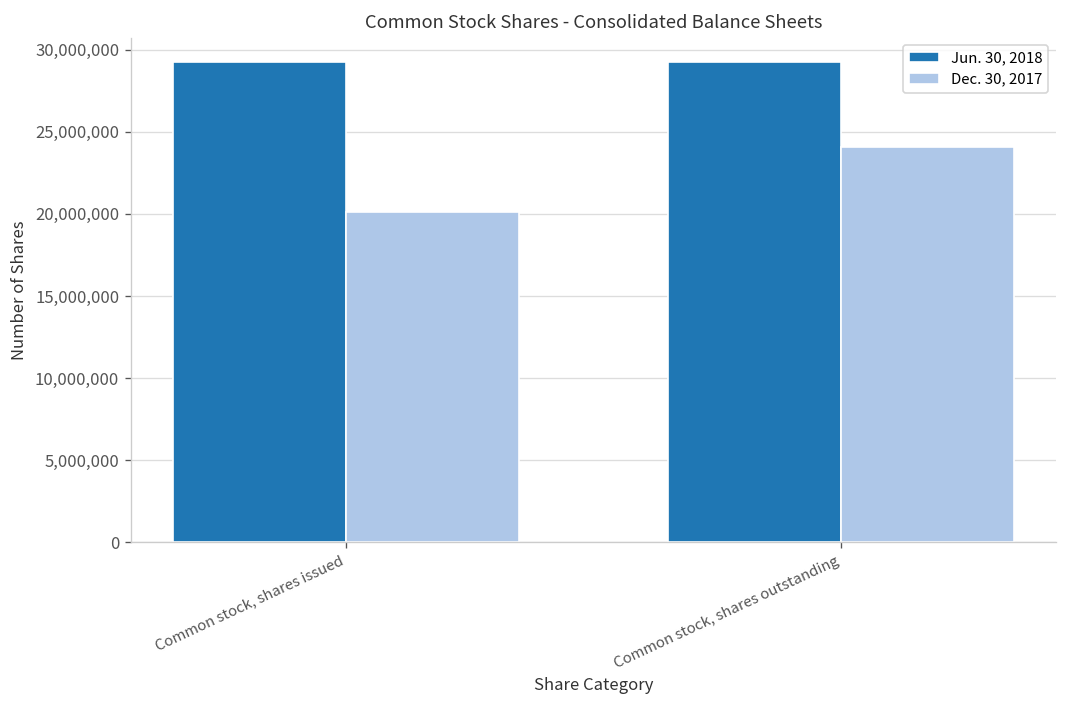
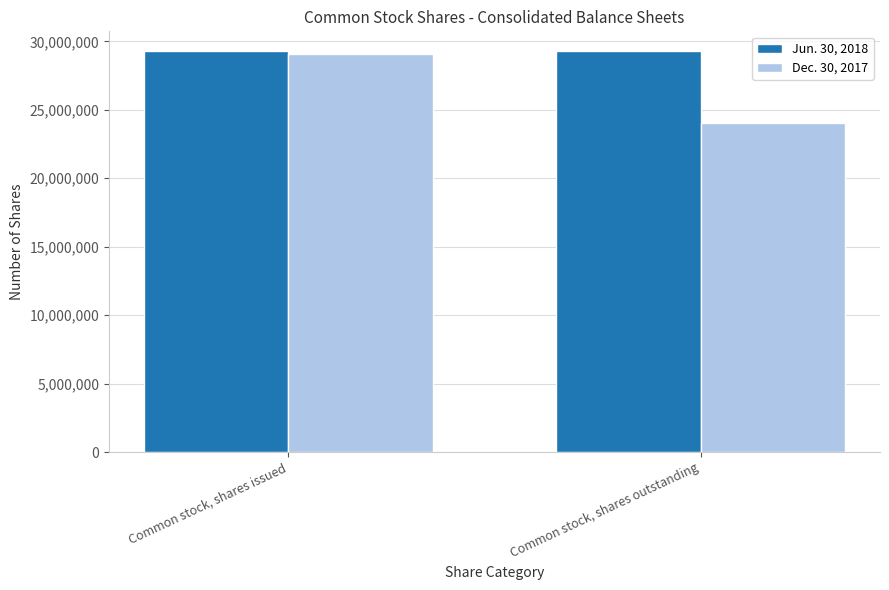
  {
    "Jun. 30, 2018": {
      "Common stock, shares issued": "29,300,000",
      "Common stock, shares outstanding": "29,300,000"
    },
    "Dec. 30, 2017": {
-     "Common stock, shares issued": "20,100,000",
+     "Common stock, shares issued": "29,100,000",
      "Common stock, shares outstanding": "24,100,000"
    }
  }
